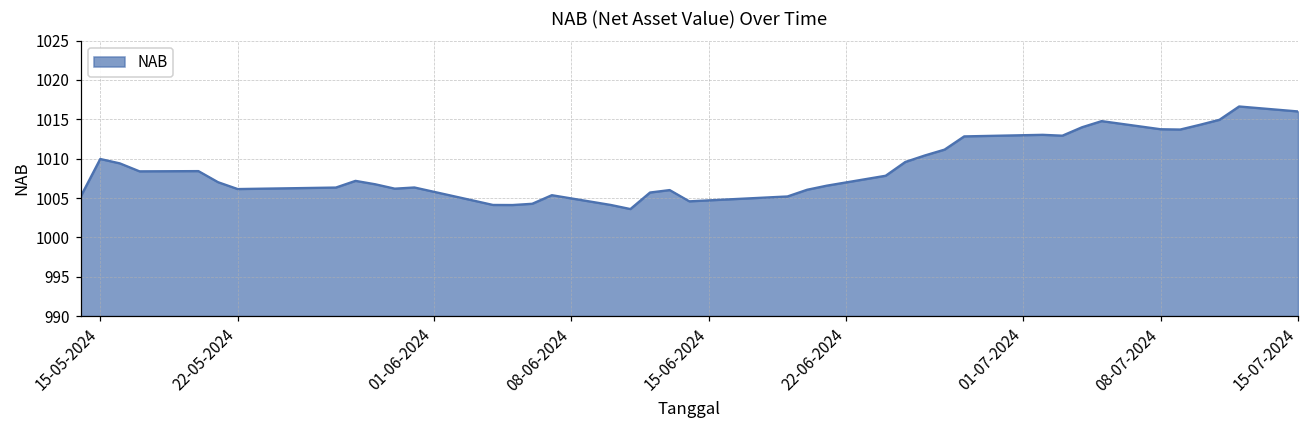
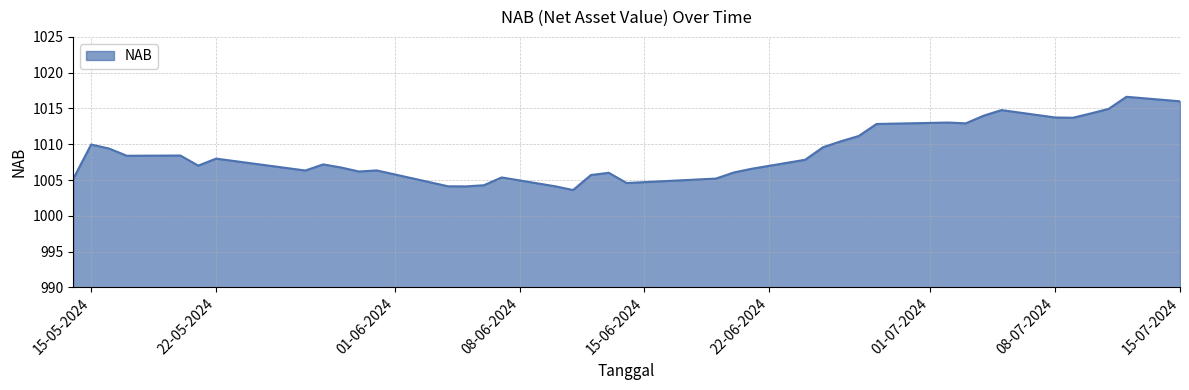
  {
    "15-05-2024": 1010,
-   "22-05-2024": 1006,
+   "22-05-2024": 1008,
    "08-07-2024": 1014,
    "15-07-2024": 1016
  }
